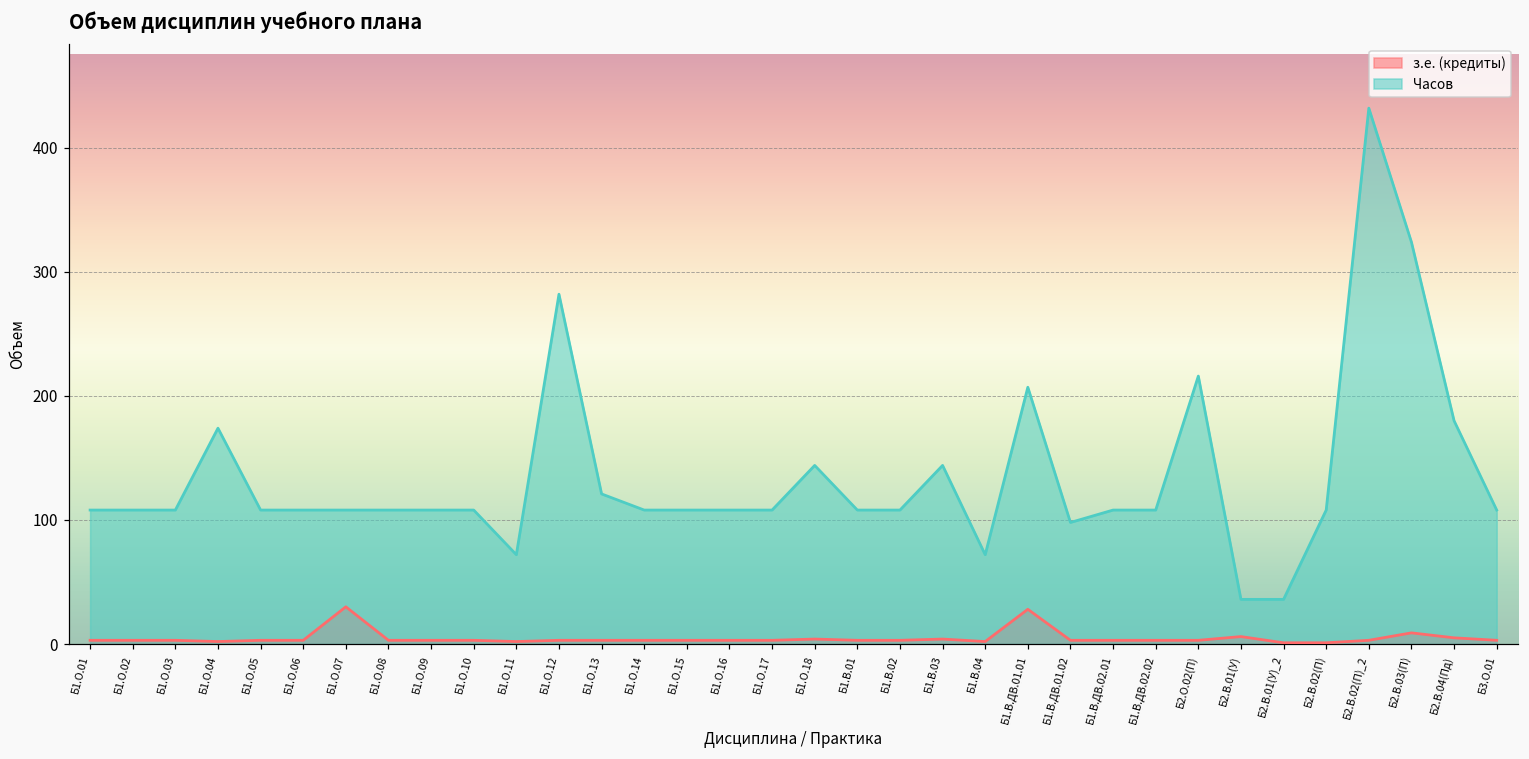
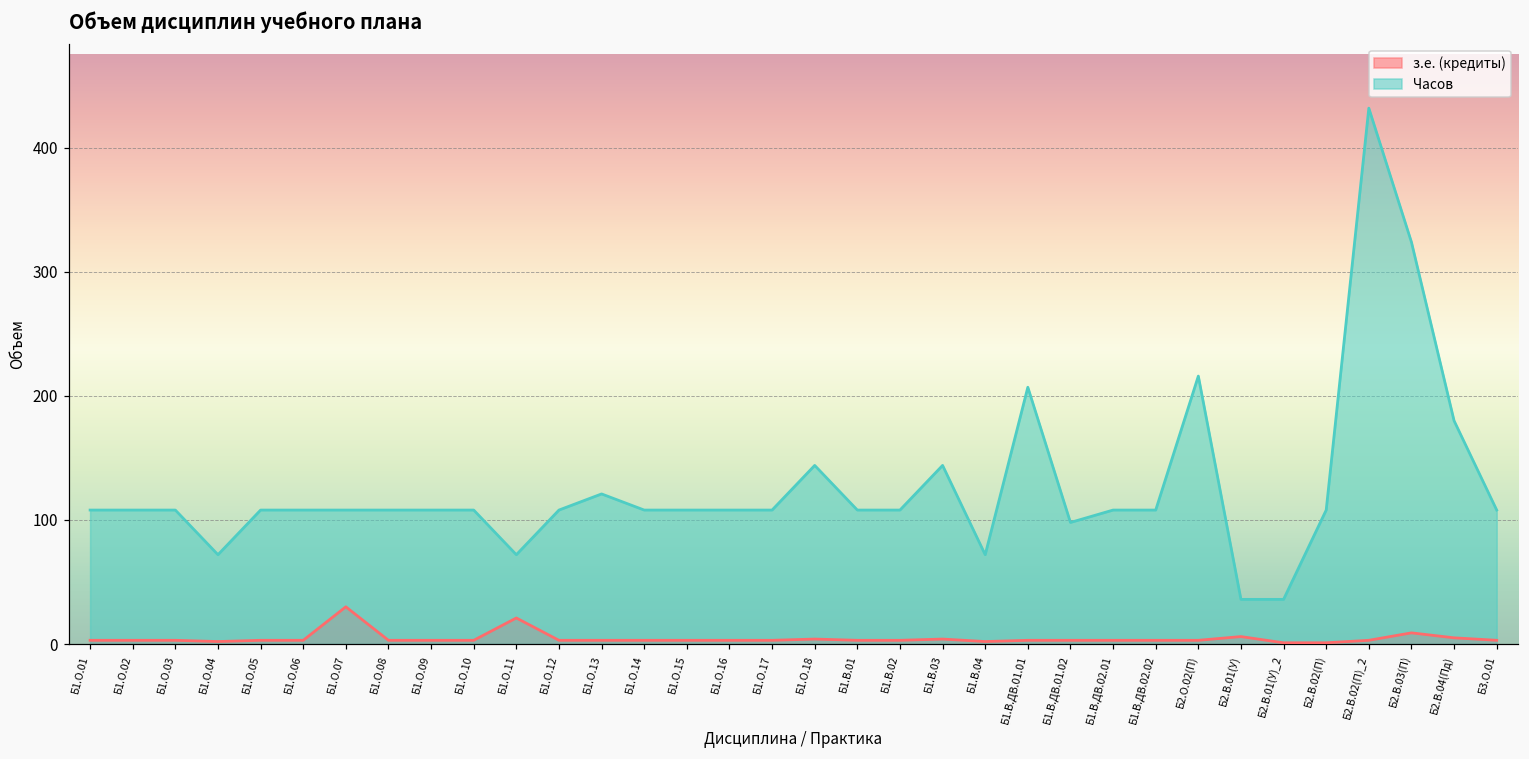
  {
    "з.е. (кредиты)": {
      "Б1.О.01": 3,
      "Б1.О.02": 3,
      "Б1.О.03": 3,
      "Б1.О.04": 2,
      "Б1.О.05": 3,
      "Б1.О.06": 3,
      "Б1.О.07": 30,
      "Б1.О.08": 3,
      "Б1.О.09": 3,
      "Б1.О.10": 3,
-     "Б1.О.11": 2,
+     "Б1.О.11": 21,
      "Б1.О.12": 3,
      "Б1.О.13": 3,
      "Б1.О.14": 3,
      "Б1.О.15": 3,
      "Б1.О.16": 3,
      "Б1.О.17": 3,
      "Б1.О.18": 4,
      "Б1.В.01": 3,
      "Б1.В.02": 3,
      "Б1.В.03": 4,
      "Б1.В.04": 2,
-     "Б1.В.ДВ.01.01": 28,
+     "Б1.В.ДВ.01.01": 3,
      "Б1.В.ДВ.01.02": 3,
      "Б1.В.ДВ.02.01": 3,
      "Б1.В.ДВ.02.02": 3,
      "Б2.О.02(П)": 3,
      "Б2.В.01(У)": 6,
      "Б2.В.01(У)_2": 1,
      "Б2.В.02(П)": 1,
      "Б2.В.02(П)_2": 3,
      "Б2.В.03(П)": 9,
      "Б2.В.04(Пд)": 5,
      "Б3.О.01": 3
    },
    "Часов": {
      "Б1.О.01": 108,
      "Б1.О.02": 108,
      "Б1.О.03": 108,
-     "Б1.О.04": 174,
+     "Б1.О.04": 72,
      "Б1.О.05": 108,
      "Б1.О.06": 108,
      "Б1.О.07": 108,
      "Б1.О.08": 108,
      "Б1.О.09": 108,
      "Б1.О.10": 108,
      "Б1.О.11": 72,
-     "Б1.О.12": 282,
+     "Б1.О.12": 108,
      "Б1.О.13": 121,
      "Б1.О.14": 108,
      "Б1.О.15": 108,
      "Б1.О.16": 108,
      "Б1.О.17": 108,
      "Б1.О.18": 144,
      "Б1.В.01": 108,
      "Б1.В.02": 108,
      "Б1.В.03": 144,
      "Б1.В.04": 72,
      "Б1.В.ДВ.01.01": 207,
      "Б1.В.ДВ.01.02": 98,
      "Б1.В.ДВ.02.01": 108,
      "Б1.В.ДВ.02.02": 108,
      "Б2.О.02(П)": 216,
      "Б2.В.01(У)": 36,
      "Б2.В.01(У)_2": 36,
      "Б2.В.02(П)": 108,
      "Б2.В.02(П)_2": 432,
      "Б2.В.03(П)": 324,
      "Б2.В.04(Пд)": 180,
      "Б3.О.01": 108
    }
  }
